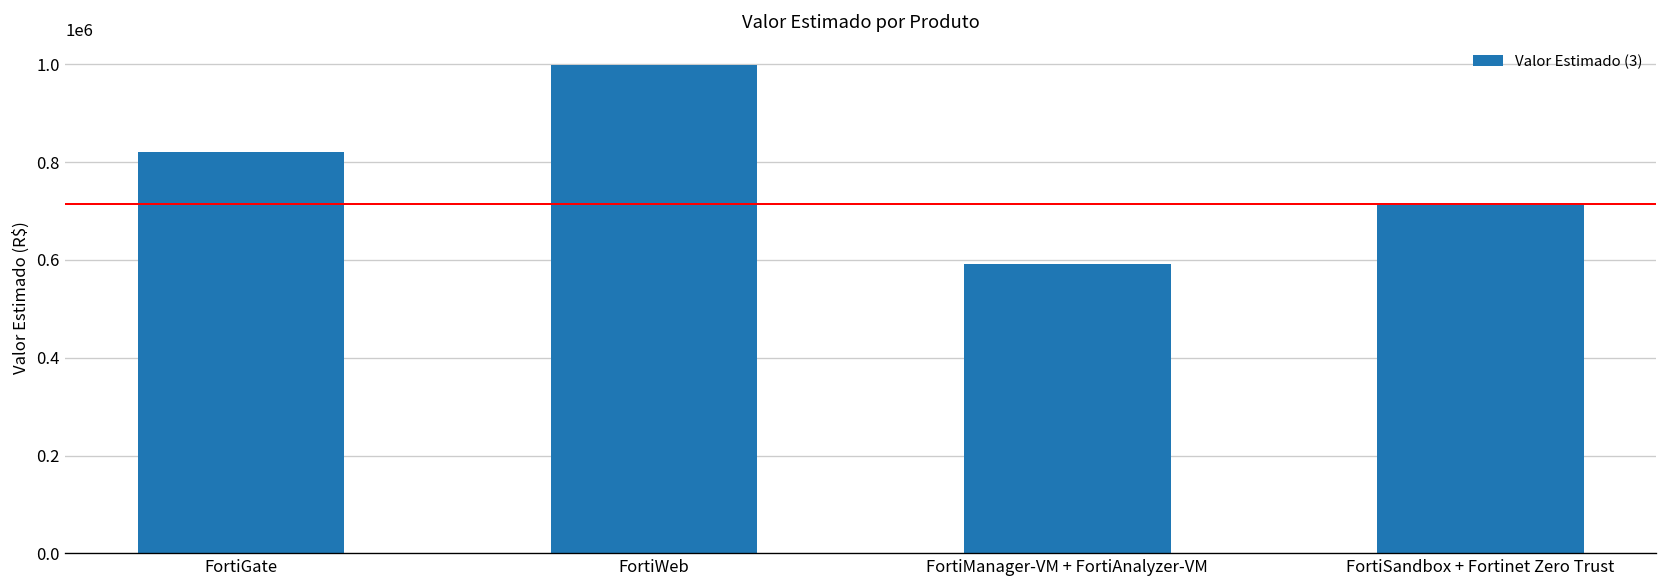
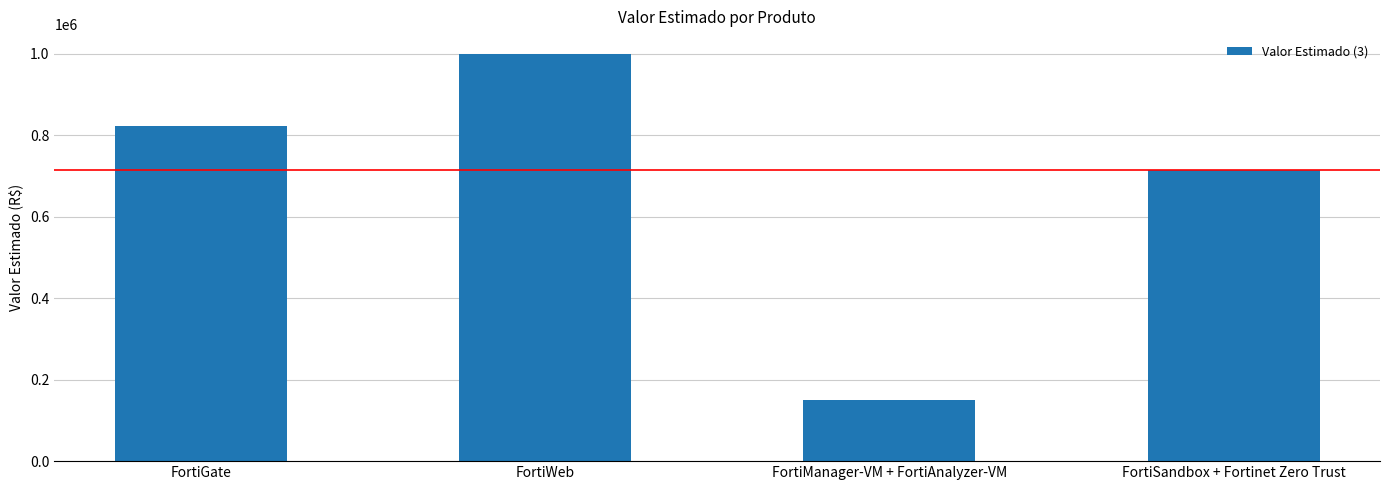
  {
    "FortiGate": 820000,
    "FortiWeb": 1000000,
-   "FortiManager-VM + FortiAnalyzer-VM": 590000,
+   "FortiManager-VM + FortiAnalyzer-VM": 150000,
    "FortiSandbox + Fortinet Zero Trust": 710000
  }
